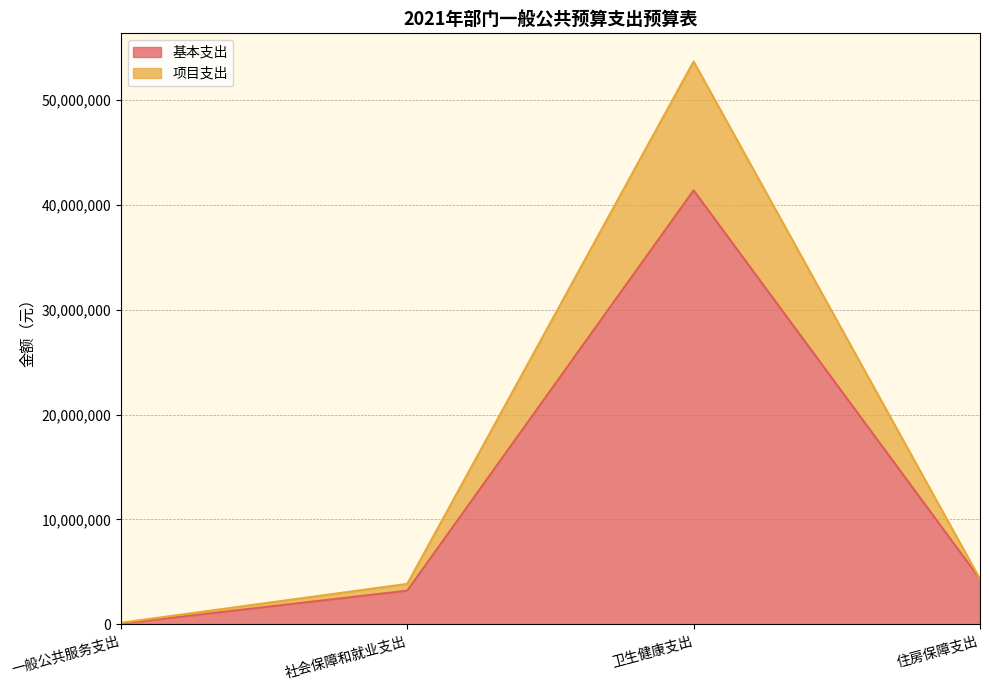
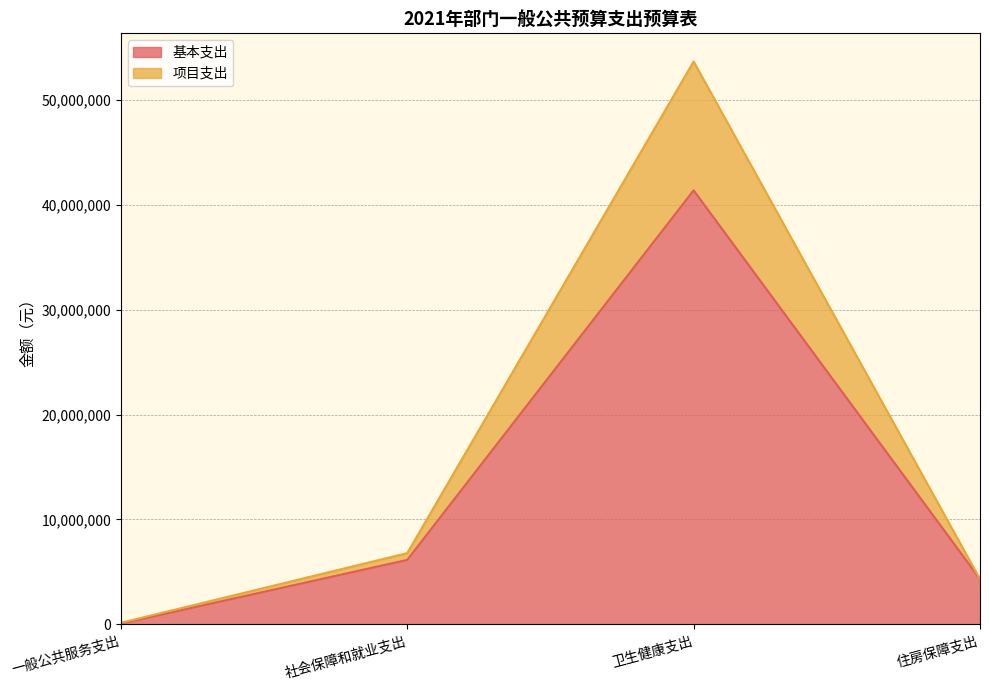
  {
    "基本支出": {
-     "社会保障和就业支出": "3,200,000",
+     "社会保障和就业支出": "6,100,000",
      "卫生健康支出": "41,400,000"
    },
    "项目支出": {
      "社会保障和就业支出": "600,000",
      "卫生健康支出": "12,300,000"
    }
  }
